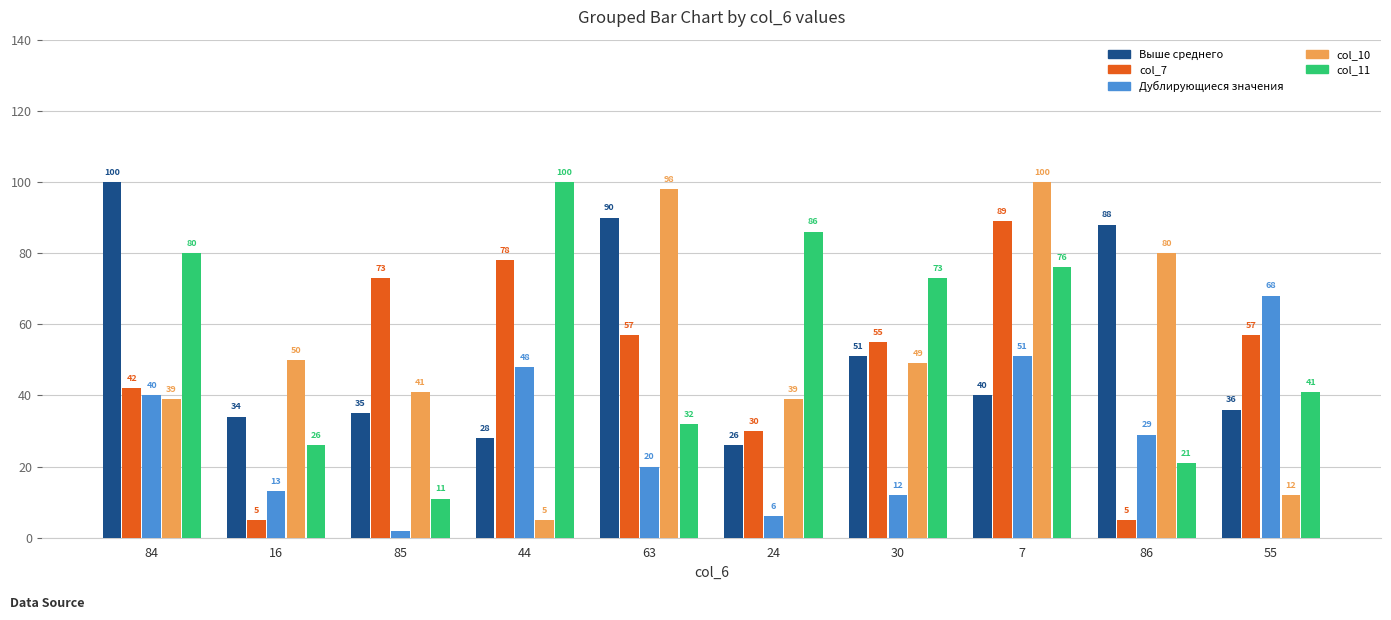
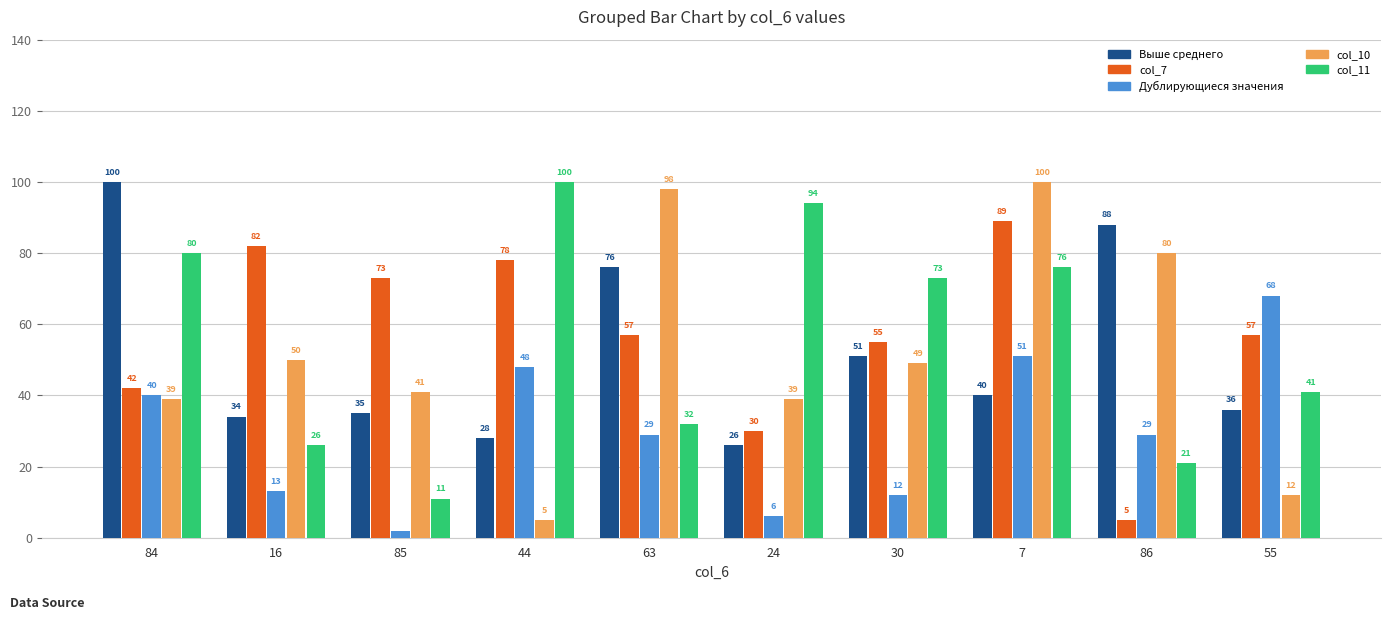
  {
    "Выше среднего": {
      "84": 100,
      "16": 34,
      "85": 35,
      "44": 28,
-     "63": 90,
+     "63": 76,
      "24": 26,
      "30": 51,
      "7": 40,
      "86": 88,
      "55": 36
    },
    "col_7": {
      "84": 42,
-     "16": 5,
+     "16": 82,
      "85": 73,
      "44": 78,
      "63": 57,
      "24": 30,
      "30": 55,
      "7": 89,
      "86": 5,
      "55": 57
    },
    "Дублирующиеся значения": {
      "84": 40,
      "16": 13,
      "44": 48,
-     "63": 20,
+     "63": 29,
      "24": 6,
      "30": 12,
      "7": 51,
      "86": 29,
      "55": 68
    },
    "col_10": {
      "84": 39,
      "16": 50,
      "85": 41,
      "44": 5,
      "63": 98,
      "24": 39,
      "30": 49,
      "7": 100,
      "86": 80,
      "55": 12
    },
    "col_11": {
      "84": 80,
      "16": 26,
      "85": 11,
      "44": 100,
      "63": 32,
-     "24": 86,
+     "24": 94,
      "30": 73,
      "7": 76,
      "86": 21,
      "55": 41
    }
  }
